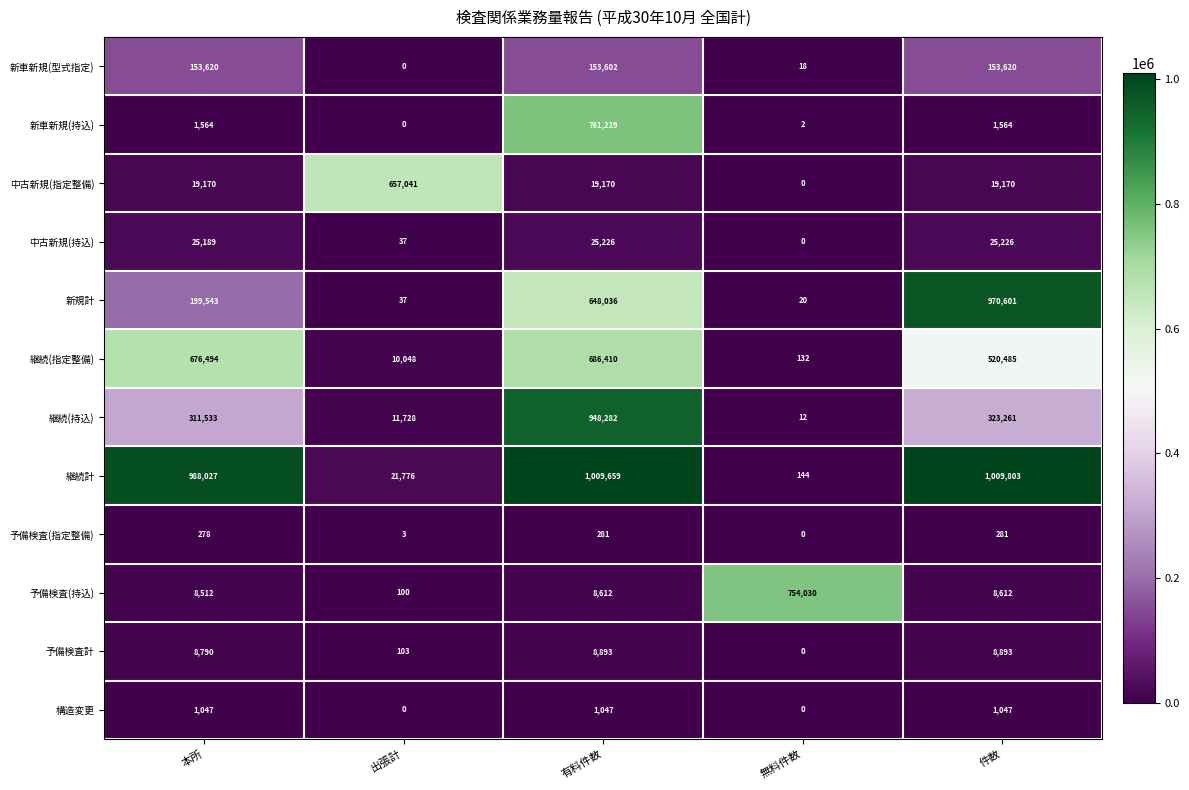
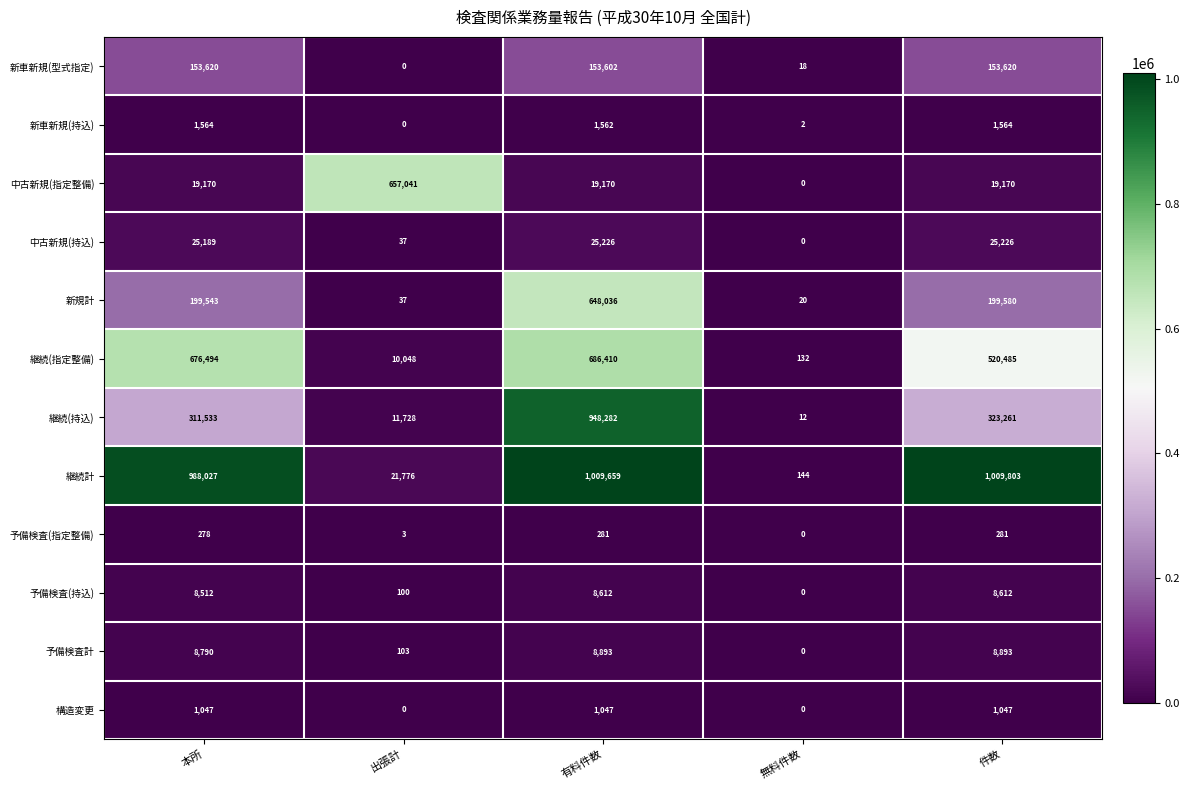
  {
    "新車新規(型式指定)": {
      "本所": "153,620",
      "出張計": "0",
      "有料件数": "153,602",
      "無料件数": "18",
      "件数": "153,620"
    },
    "新車新規(持込)": {
      "本所": "1,564",
      "出張計": "0",
-     "有料件数": "761,229",
+     "有料件数": "1,562",
      "無料件数": "2",
      "件数": "1,564"
    },
    "中古新規(指定整備)": {
      "本所": "19,170",
      "出張計": "657,041",
      "有料件数": "19,170",
      "無料件数": "0",
      "件数": "19,170"
    },
    "中古新規(持込)": {
      "本所": "25,189",
      "出張計": "37",
      "有料件数": "25,226",
      "無料件数": "0",
      "件数": "25,226"
    },
    "新規計": {
      "本所": "199,543",
      "出張計": "37",
      "有料件数": "648,036",
      "無料件数": "20",
-     "件数": "970,601"
+     "件数": "199,580"
    },
    "継続(指定整備)": {
      "本所": "676,494",
      "出張計": "10,048",
      "有料件数": "686,410",
      "無料件数": "132",
      "件数": "520,485"
    },
    "継続(持込)": {
      "本所": "311,533",
      "出張計": "11,728",
      "有料件数": "948,282",
      "無料件数": "12",
      "件数": "323,261"
    },
    "継続計": {
      "本所": "988,027",
      "出張計": "21,776",
      "有料件数": "1,009,659",
      "無料件数": "144",
      "件数": "1,009,803"
    },
    "予備検査(指定整備)": {
      "本所": "278",
      "出張計": "3",
      "有料件数": "281",
      "無料件数": "0",
      "件数": "281"
    },
    "予備検査(持込)": {
      "本所": "8,512",
      "出張計": "100",
      "有料件数": "8,612",
-     "無料件数": "754,030",
+     "無料件数": "0",
      "件数": "8,612"
    },
    "予備検査計": {
      "本所": "8,790",
      "出張計": "103",
      "有料件数": "8,893",
      "無料件数": "0",
      "件数": "8,893"
    },
    "構造変更": {
      "本所": "1,047",
      "出張計": "0",
      "有料件数": "1,047",
      "無料件数": "0",
      "件数": "1,047"
    }
  }
